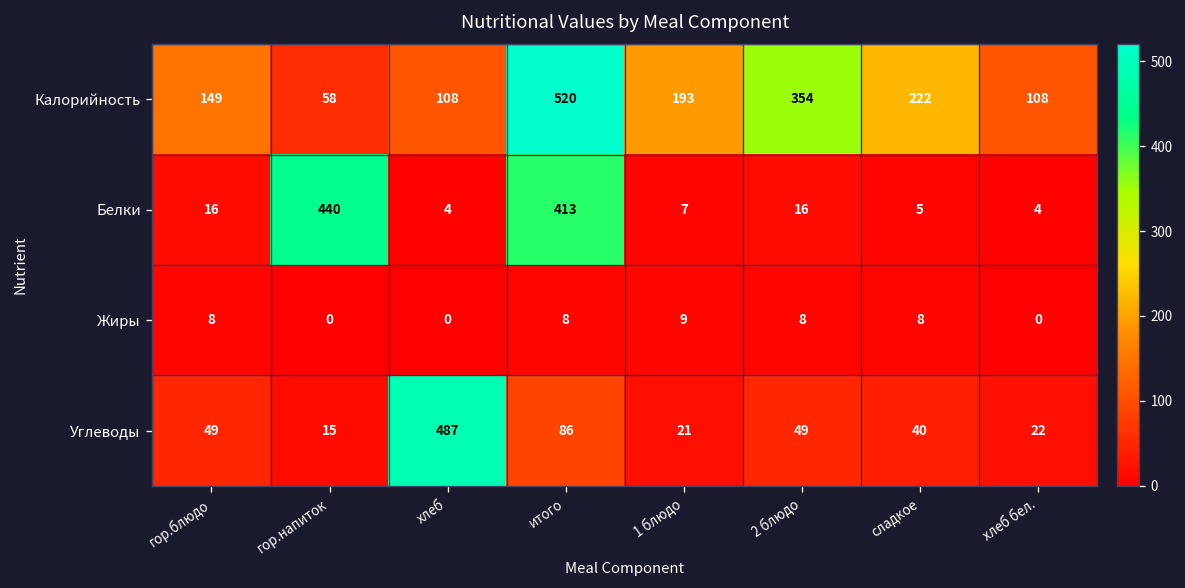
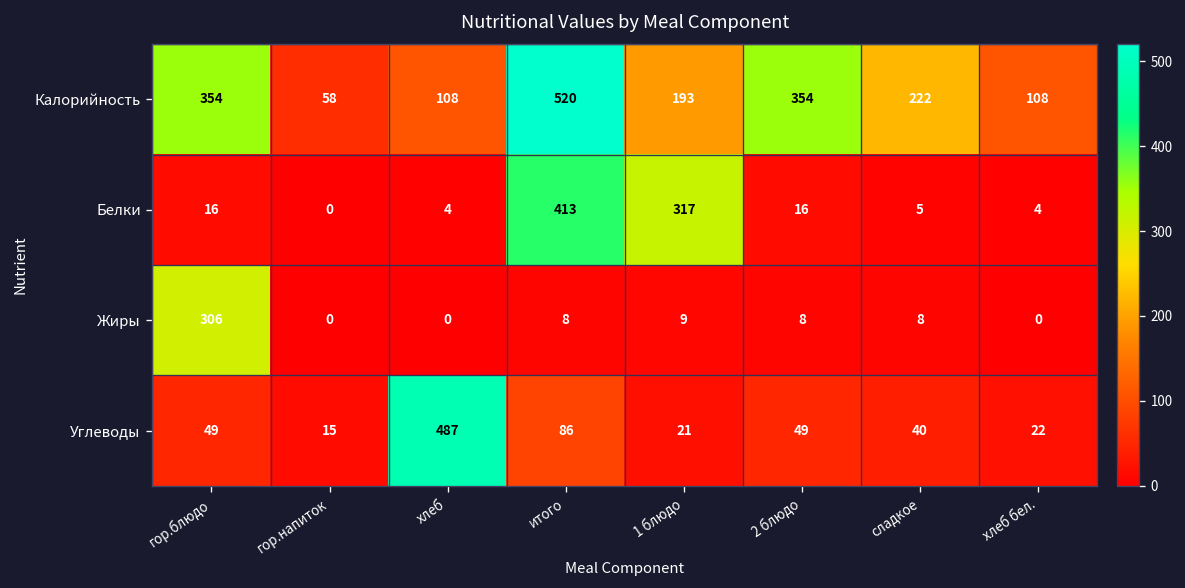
  {
    "Калорийность": {
-     "гор.блюдо": 149,
+     "гор.блюдо": 354,
      "гор.напиток": 58,
      "хлеб": 108,
      "итого": 520,
      "1 блюдо": 193,
      "2 блюдо": 354,
      "сладкое": 222,
      "хлеб бел.": 108
    },
    "Белки": {
      "гор.блюдо": 16,
-     "гор.напиток": 440,
+     "гор.напиток": 0,
      "хлеб": 4,
      "итого": 413,
-     "1 блюдо": 7,
+     "1 блюдо": 317,
      "2 блюдо": 16,
      "сладкое": 5,
      "хлеб бел.": 4
    },
    "Жиры": {
-     "гор.блюдо": 8,
+     "гор.блюдо": 306,
      "гор.напиток": 0,
      "хлеб": 0,
      "итого": 8,
      "1 блюдо": 9,
      "2 блюдо": 8,
      "сладкое": 8,
      "хлеб бел.": 0
    },
    "Углеводы": {
      "гор.блюдо": 49,
      "гор.напиток": 15,
      "хлеб": 487,
      "итого": 86,
      "1 блюдо": 21,
      "2 блюдо": 49,
      "сладкое": 40,
      "хлеб бел.": 22
    }
  }
